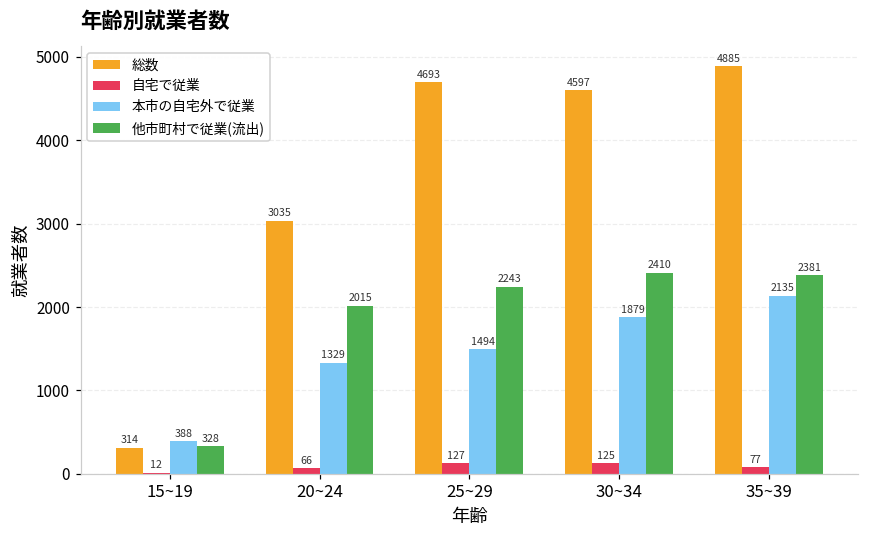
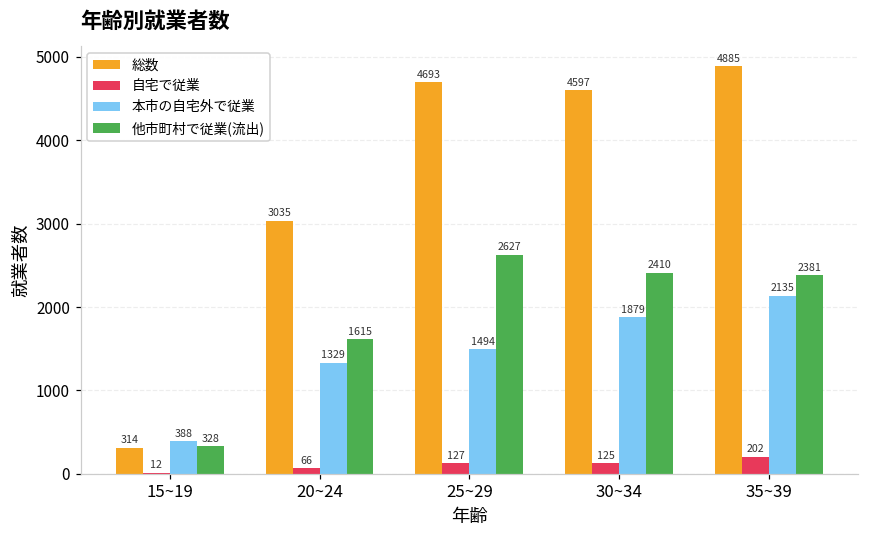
  {
    "総数": {
      "15~19": 314,
      "20~24": 3035,
      "25~29": 4693,
      "30~34": 4597,
      "35~39": 4885
    },
    "自宅で従業": {
      "15~19": 12,
      "20~24": 66,
      "25~29": 127,
      "30~34": 125,
-     "35~39": 77
+     "35~39": 202
    },
    "本市の自宅外で従業": {
      "15~19": 388,
      "20~24": 1329,
      "25~29": 1494,
      "30~34": 1879,
      "35~39": 2135
    },
    "他市町村で従業(流出)": {
      "15~19": 328,
-     "20~24": 2015,
-     "25~29": 2243,
+     "20~24": 1615,
+     "25~29": 2627,
      "30~34": 2410,
      "35~39": 2381
    }
  }
